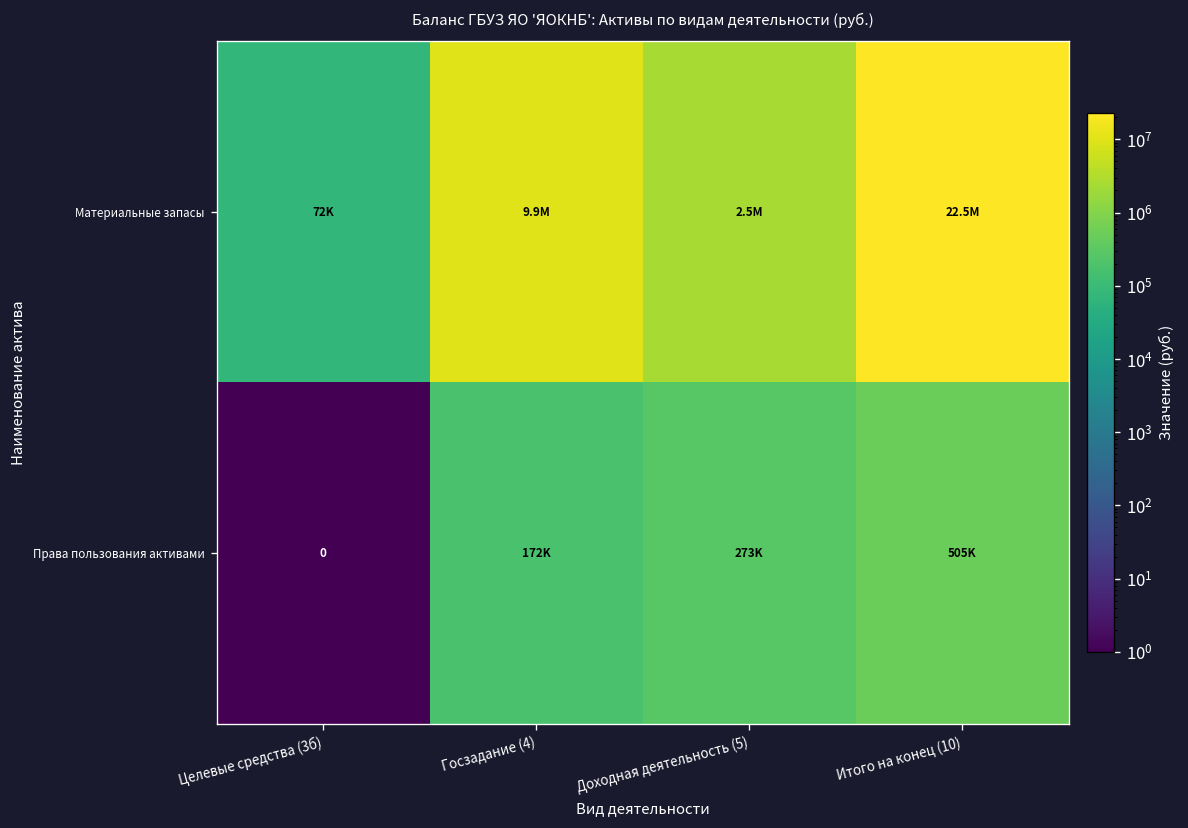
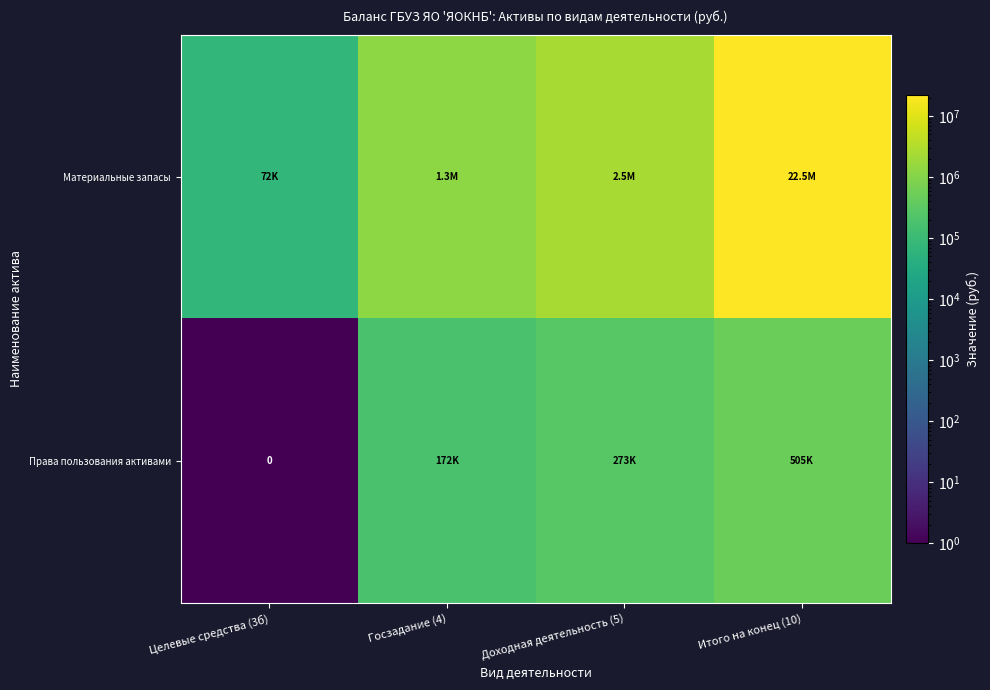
  {
    "Материальные запасы": {
      "Целевые средства (3б)": "72K",
-     "Госзадание (4)": "9.9M",
+     "Госзадание (4)": "1.3M",
      "Доходная деятельность (5)": "2.5M",
      "Итого на конец (10)": "22.5M"
    },
    "Права пользования активами": {
      "Целевые средства (3б)": "0",
      "Госзадание (4)": "172K",
      "Доходная деятельность (5)": "273K",
      "Итого на конец (10)": "505K"
    }
  }
